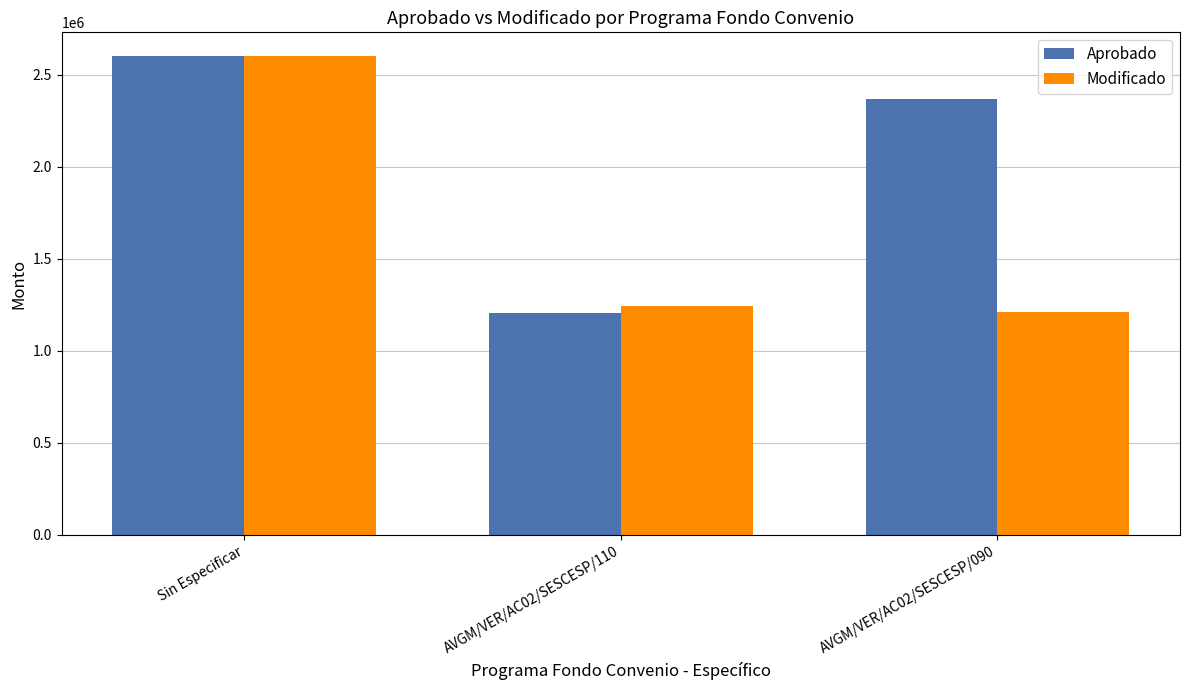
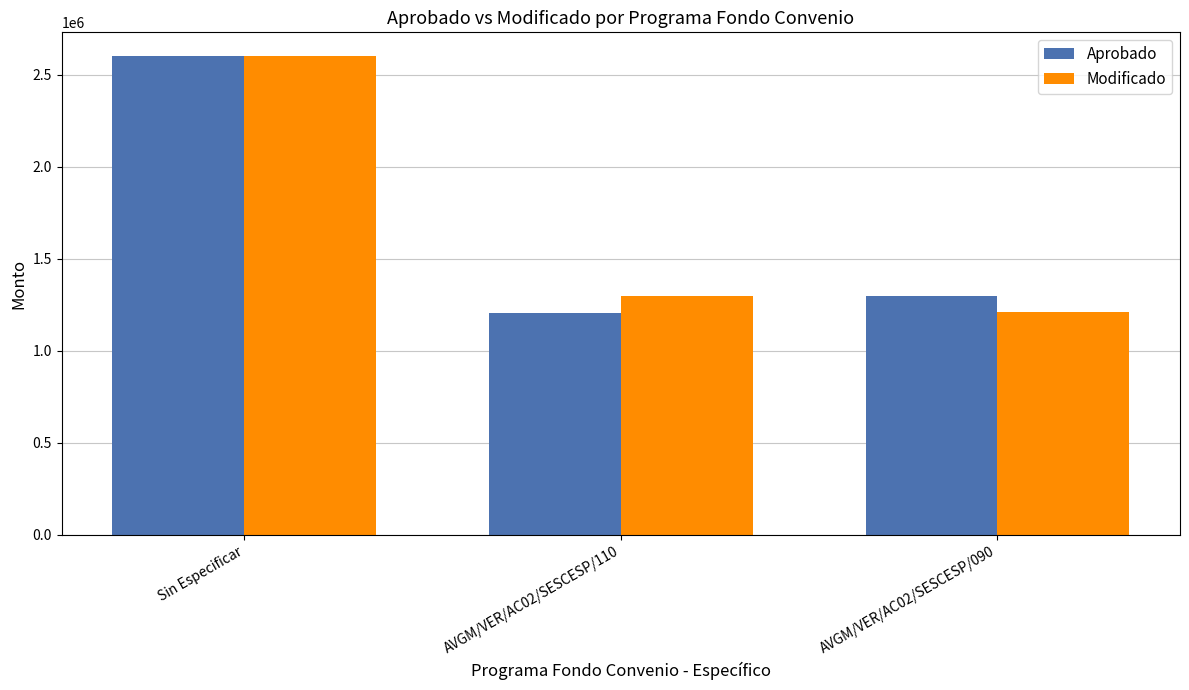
  {
    "Aprobado": {
      "Sin Especificar": 2600000,
      "AVGM/VER/AC02/SESCESP/110": 1200000,
-     "AVGM/VER/AC02/SESCESP/090": 2370000
+     "AVGM/VER/AC02/SESCESP/090": 1300000
    },
    "Modificado": {
      "Sin Especificar": 2600000,
-     "AVGM/VER/AC02/SESCESP/110": 1250000,
+     "AVGM/VER/AC02/SESCESP/110": 1300000,
      "AVGM/VER/AC02/SESCESP/090": 1210000
    }
  }
